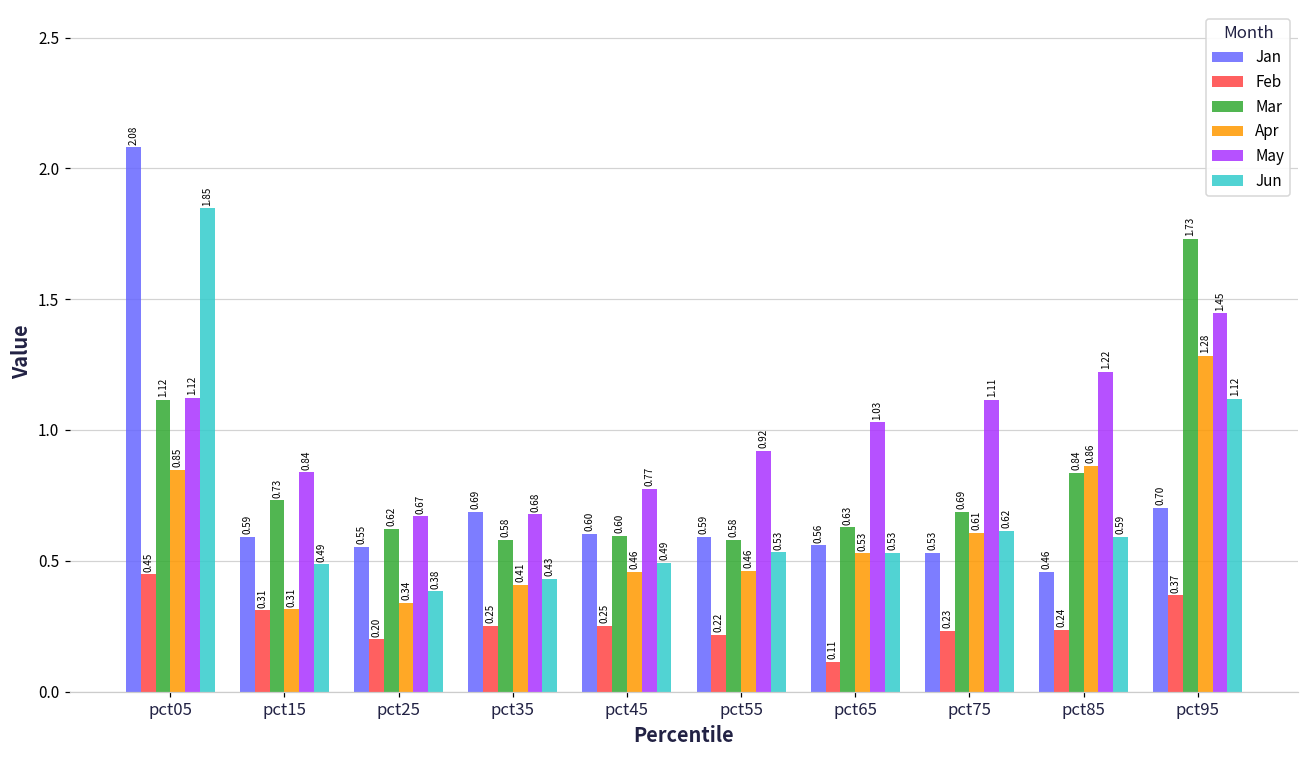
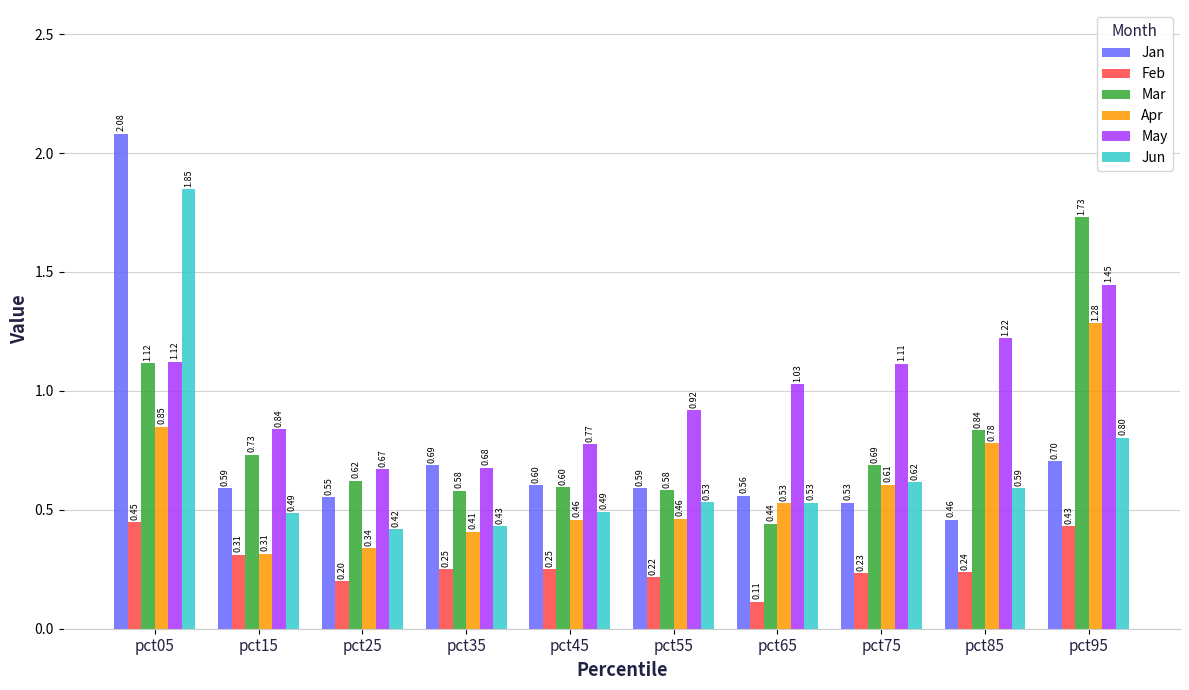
  {
    "Jan": {
      "pct05": 2.08,
      "pct15": 0.59,
      "pct25": 0.55,
      "pct35": 0.69,
      "pct45": 0.60,
      "pct55": 0.59,
      "pct65": 0.56,
      "pct75": 0.53,
      "pct85": 0.46,
      "pct95": 0.70
    },
    "Feb": {
      "pct05": 0.45,
      "pct15": 0.31,
      "pct25": 0.20,
      "pct35": 0.25,
      "pct45": 0.25,
      "pct55": 0.22,
      "pct65": 0.11,
      "pct75": 0.23,
      "pct85": 0.24,
-     "pct95": 0.37
+     "pct95": 0.43
    },
    "Mar": {
      "pct05": 1.12,
      "pct15": 0.73,
      "pct25": 0.62,
      "pct35": 0.58,
      "pct45": 0.60,
      "pct55": 0.58,
-     "pct65": 0.63,
+     "pct65": 0.44,
      "pct75": 0.69,
      "pct85": 0.84,
      "pct95": 1.73
    },
    "Apr": {
      "pct05": 0.85,
      "pct15": 0.31,
      "pct25": 0.34,
      "pct35": 0.41,
      "pct45": 0.46,
      "pct55": 0.46,
      "pct65": 0.53,
      "pct75": 0.61,
-     "pct85": 0.86,
+     "pct85": 0.78,
      "pct95": 1.28
    },
    "May": {
      "pct05": 1.12,
      "pct15": 0.84,
      "pct25": 0.67,
      "pct35": 0.68,
      "pct45": 0.77,
      "pct55": 0.92,
      "pct65": 1.03,
      "pct75": 1.11,
      "pct85": 1.22,
      "pct95": 1.45
    },
    "Jun": {
      "pct05": 1.85,
      "pct15": 0.49,
-     "pct25": 0.38,
+     "pct25": 0.42,
      "pct35": 0.43,
      "pct45": 0.49,
      "pct55": 0.53,
      "pct65": 0.53,
      "pct75": 0.62,
      "pct85": 0.59,
-     "pct95": 1.12
+     "pct95": 0.80
    }
  }
